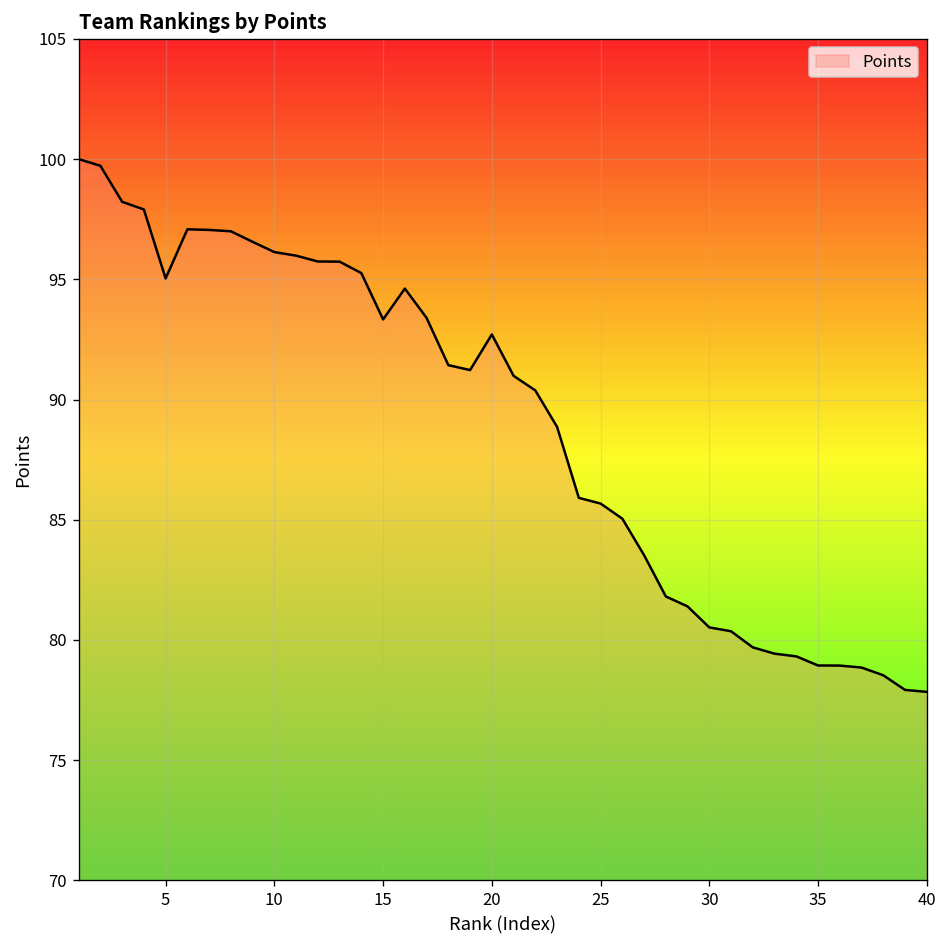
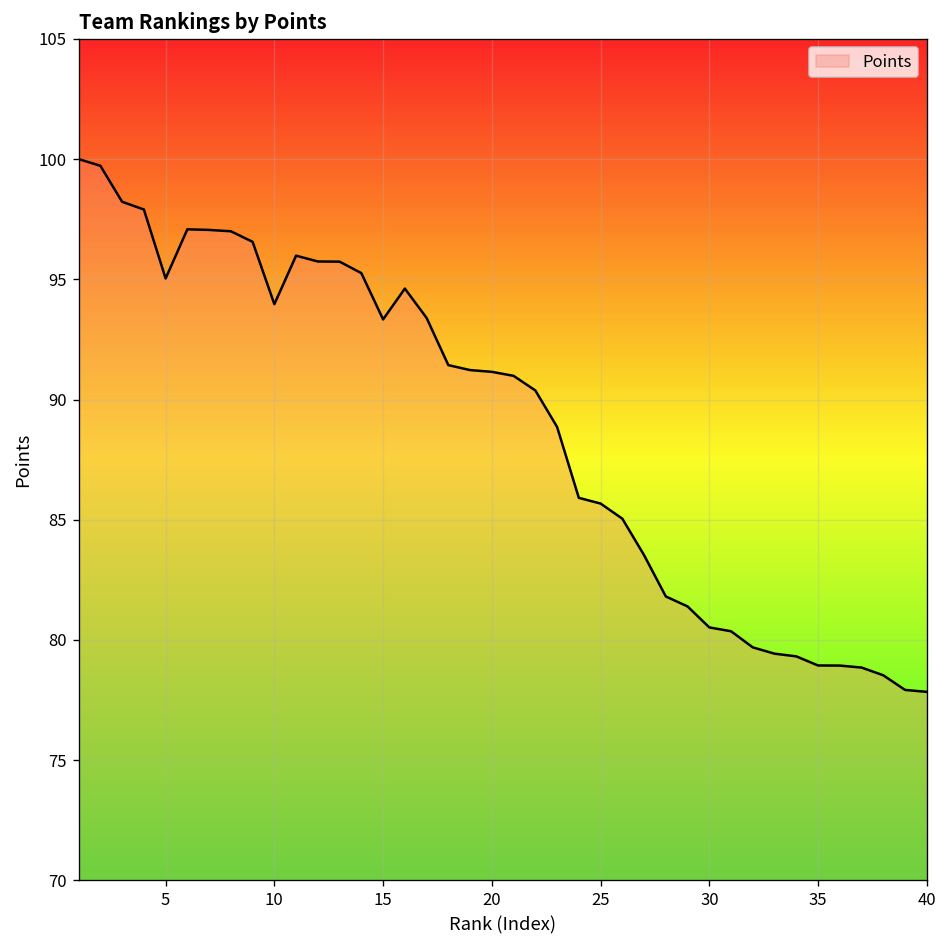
  {
    "5": 95.0,
-   "10": 96.1,
+   "10": 94.0,
    "15": 93.3,
-   "20": 92.7,
+   "20": 91.2,
    "25": 85.7,
    "30": 80.5,
    "35": 78.9,
    "40": 77.8
  }
